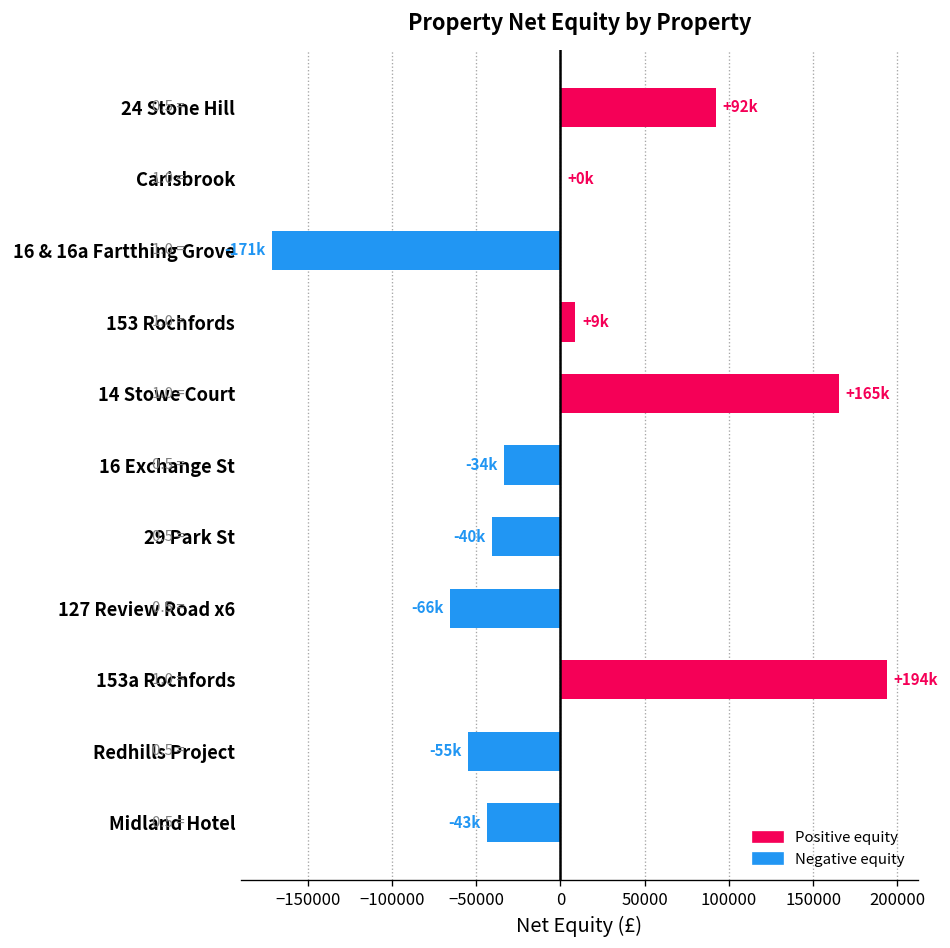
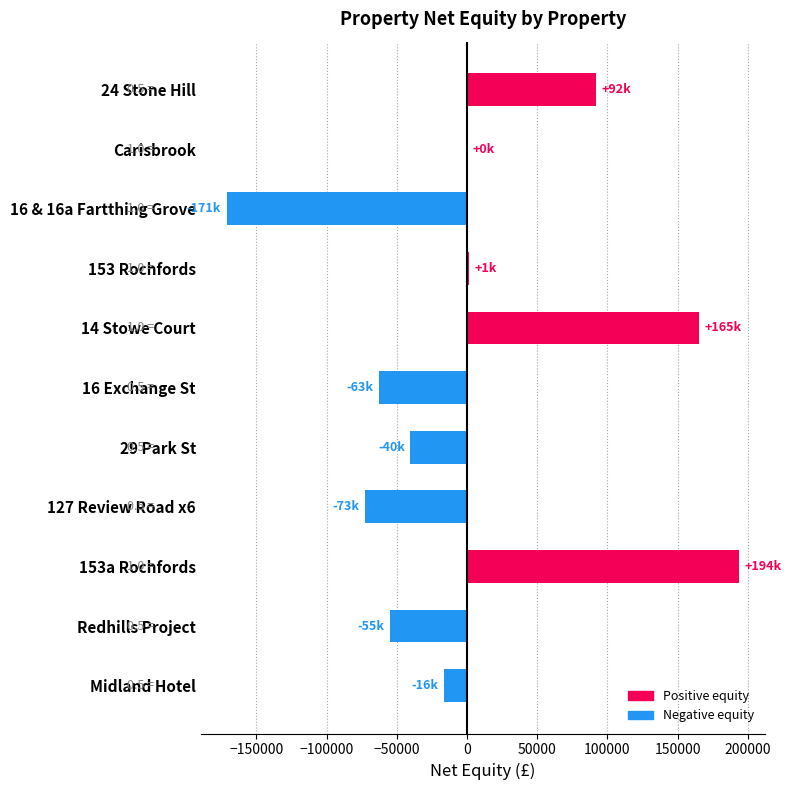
  {
    "24 Stone Hill": "+92k",
    "Carisbrook": "+0k",
    "16 & 16a Fartthing Grove": "-171k",
-   "153 Rochfords": "+9k",
+   "153 Rochfords": "+1k",
    "14 Stowe Court": "+165k",
-   "16 Exchange St": "-34k",
+   "16 Exchange St": "-63k",
    "29 Park St": "-40k",
-   "127 Review Road x6": "-66k",
+   "127 Review Road x6": "-73k",
    "153a Rochfords": "+194k",
    "Redhills Project": "-55k",
-   "Midland Hotel": "-43k"
+   "Midland Hotel": "-16k"
  }
